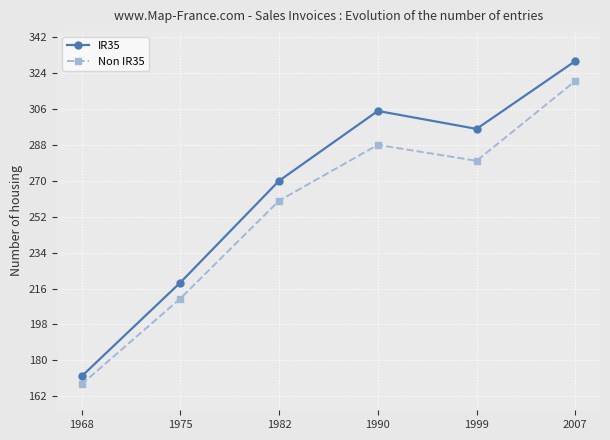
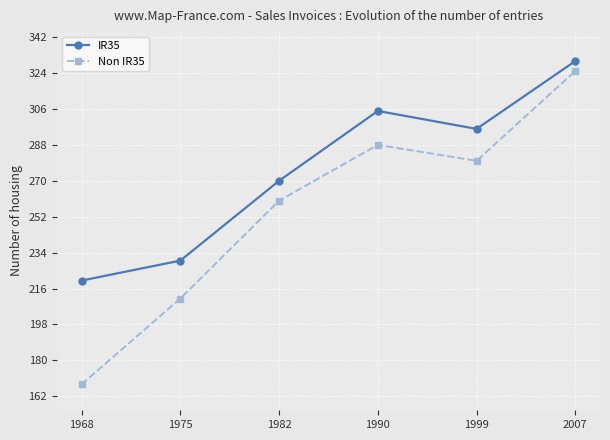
  {
    "IR35": {
-     "1968": 172,
-     "1975": 219,
+     "1968": 220,
+     "1975": 230,
      "1982": 270,
      "1990": 305,
      "1999": 296,
      "2007": 330
    },
    "Non IR35": {
      "1968": 168,
      "1975": 211,
      "1982": 260,
      "1990": 288,
      "1999": 280,
-     "2007": 320
+     "2007": 325
    }
  }
